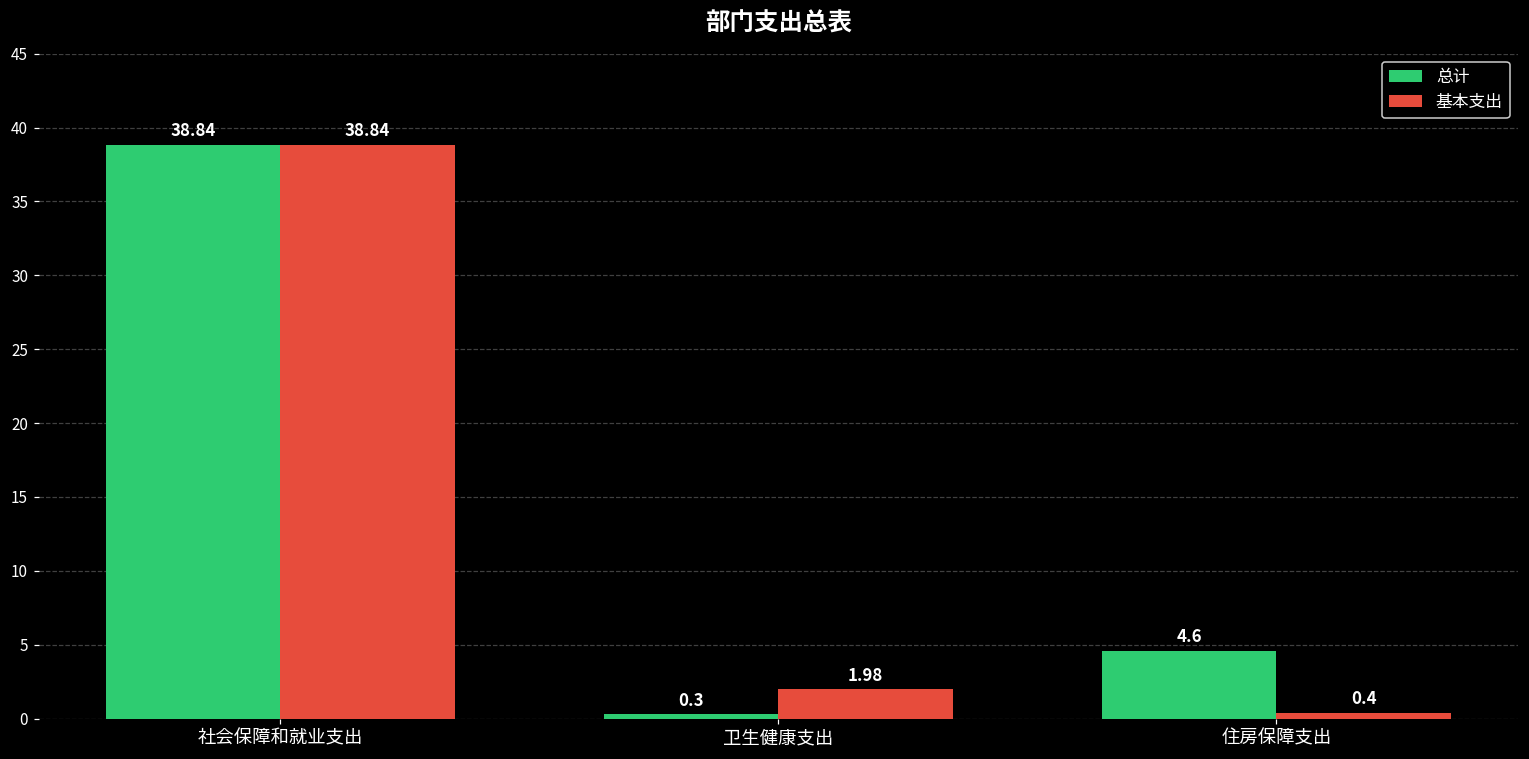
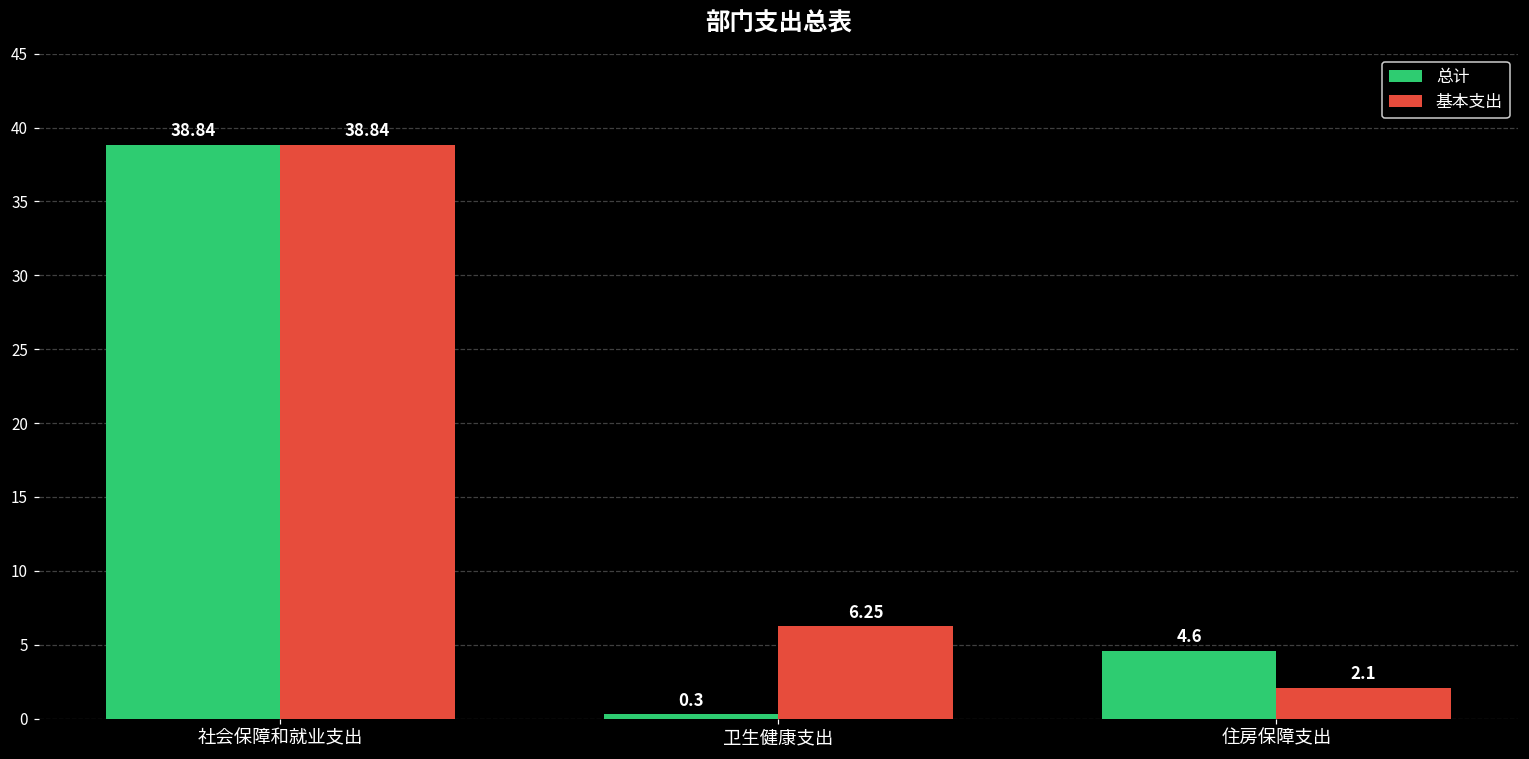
  {
    "总计": {
      "社会保障和就业支出": 38.84,
      "卫生健康支出": 0.3,
      "住房保障支出": 4.6
    },
    "基本支出": {
      "社会保障和就业支出": 38.84,
-     "卫生健康支出": 1.98,
-     "住房保障支出": 0.4
+     "卫生健康支出": 6.25,
+     "住房保障支出": 2.1
    }
  }
